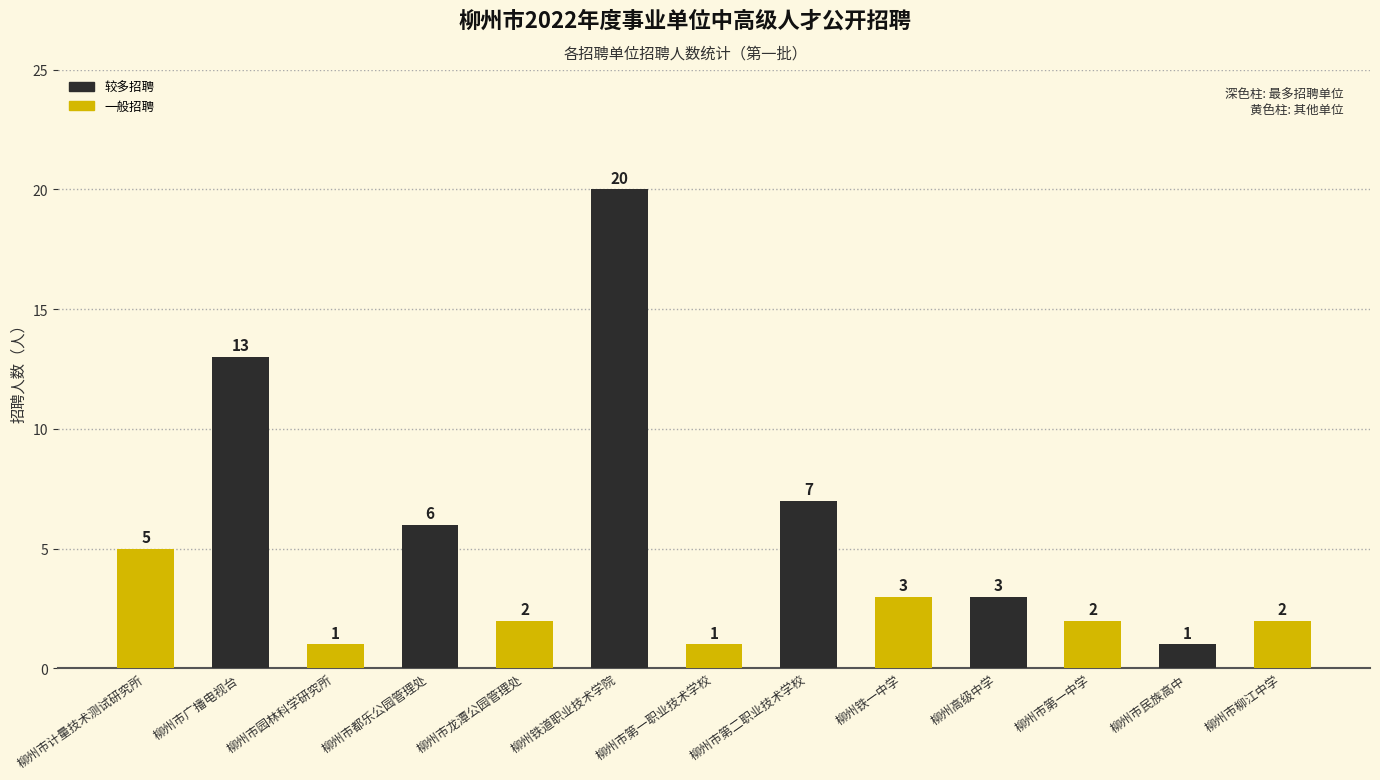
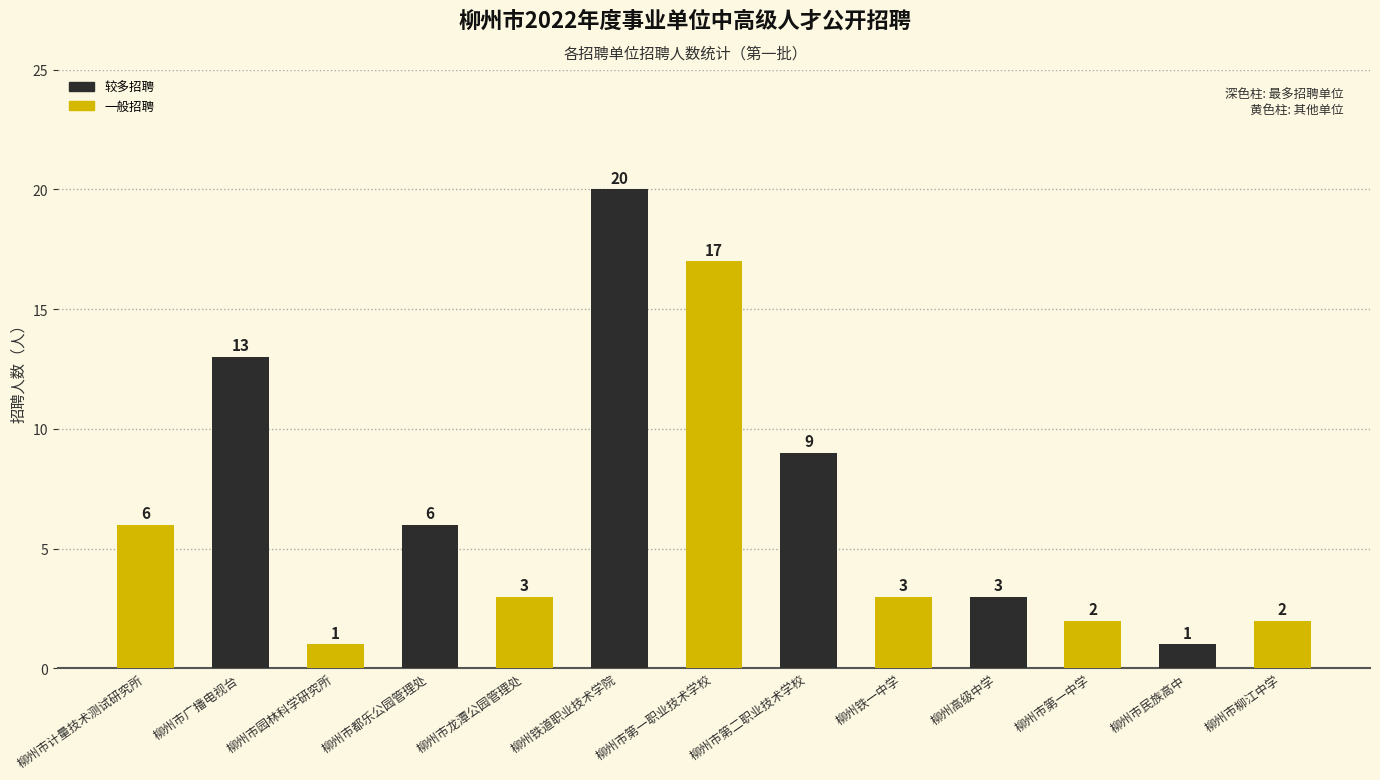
  {
-   "柳州市计量技术测试研究所": 5,
+   "柳州市计量技术测试研究所": 6,
    "柳州市广播电视台": 13,
    "柳州市园林科学研究所": 1,
    "柳州市都乐公园管理处": 6,
-   "柳州市龙潭公园管理处": 2,
+   "柳州市龙潭公园管理处": 3,
    "柳州铁道职业技术学院": 20,
-   "柳州市第一职业技术学校": 1,
-   "柳州市第二职业技术学校": 7,
+   "柳州市第一职业技术学校": 17,
+   "柳州市第二职业技术学校": 9,
    "柳州铁一中学": 3,
    "柳州高级中学": 3,
    "柳州市第一中学": 2,
    "柳州市民族高中": 1,
    "柳州市柳江中学": 2
  }
